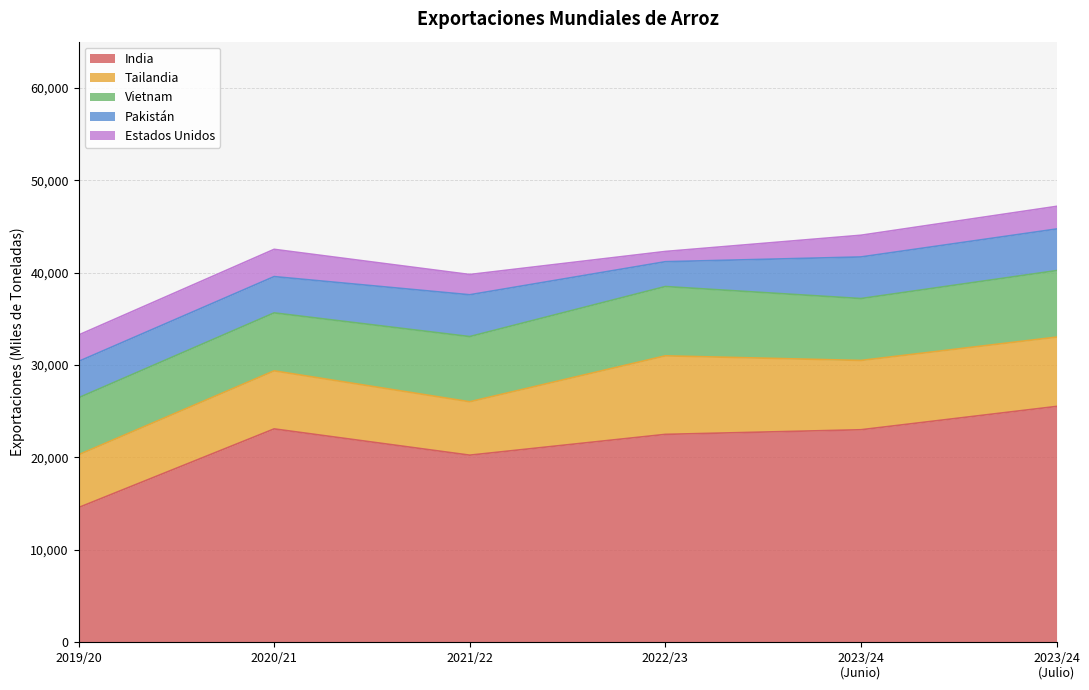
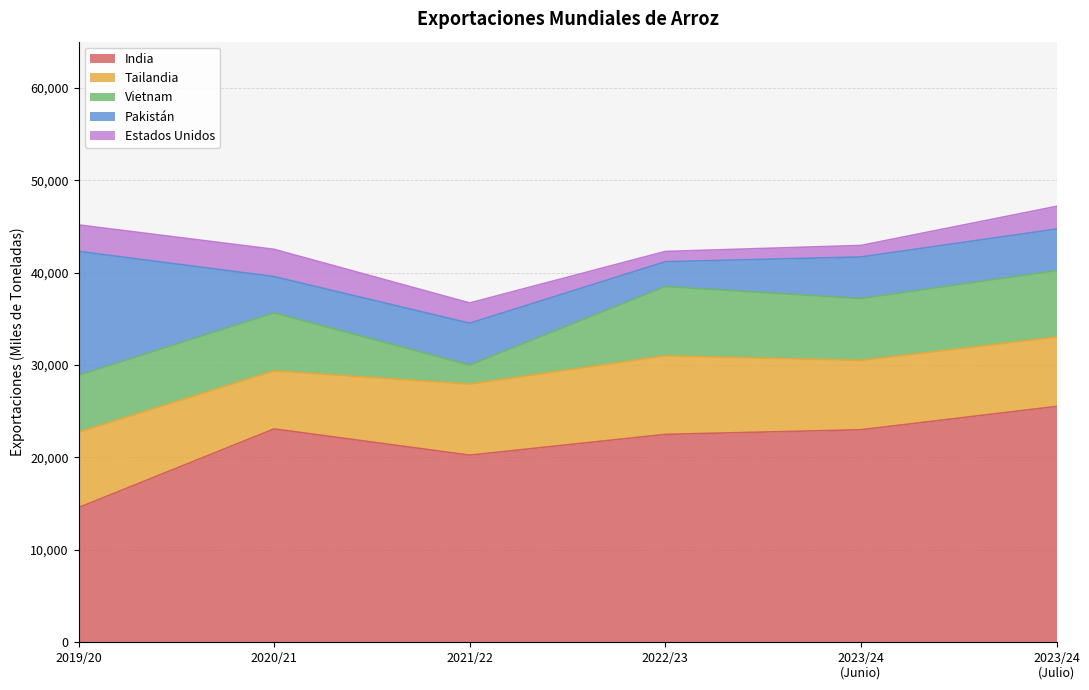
  {
    "India": {
      "2019/20": "15,000",
      "2020/21": "23,000",
      "2021/22": "20,000",
      "2022/23": "23,000",
      "2023/24 (Junio)": "23,000",
      "2023/24 (Julio)": "26,000"
    },
    "Tailandia": {
-     "2019/20": "6,000",
+     "2019/20": "8,000",
      "2020/21": "6,000",
-     "2021/22": "6,000",
+     "2021/22": "8,000",
      "2022/23": "9,000",
      "2023/24 (Junio)": "8,000",
      "2023/24 (Julio)": "8,000"
    },
    "Vietnam": {
      "2019/20": "6,000",
      "2020/21": "6,000",
-     "2021/22": "7,000",
+     "2021/22": "2,000",
      "2022/23": "8,000",
      "2023/24 (Junio)": "7,000",
      "2023/24 (Julio)": "7,000"
    },
    "Pakistán": {
-     "2019/20": "4,000",
+     "2019/20": "13,000",
      "2020/21": "4,000",
      "2021/22": "5,000",
      "2022/23": "3,000",
      "2023/24 (Junio)": "5,000",
      "2023/24 (Julio)": "5,000"
    },
    "Estados Unidos": {
      "2019/20": "3,000",
      "2020/21": "3,000",
      "2021/22": "2,000",
      "2022/23": "1,000",
-     "2023/24 (Junio)": "2,000",
+     "2023/24 (Junio)": "1,000",
      "2023/24 (Julio)": "2,000"
    }
  }
